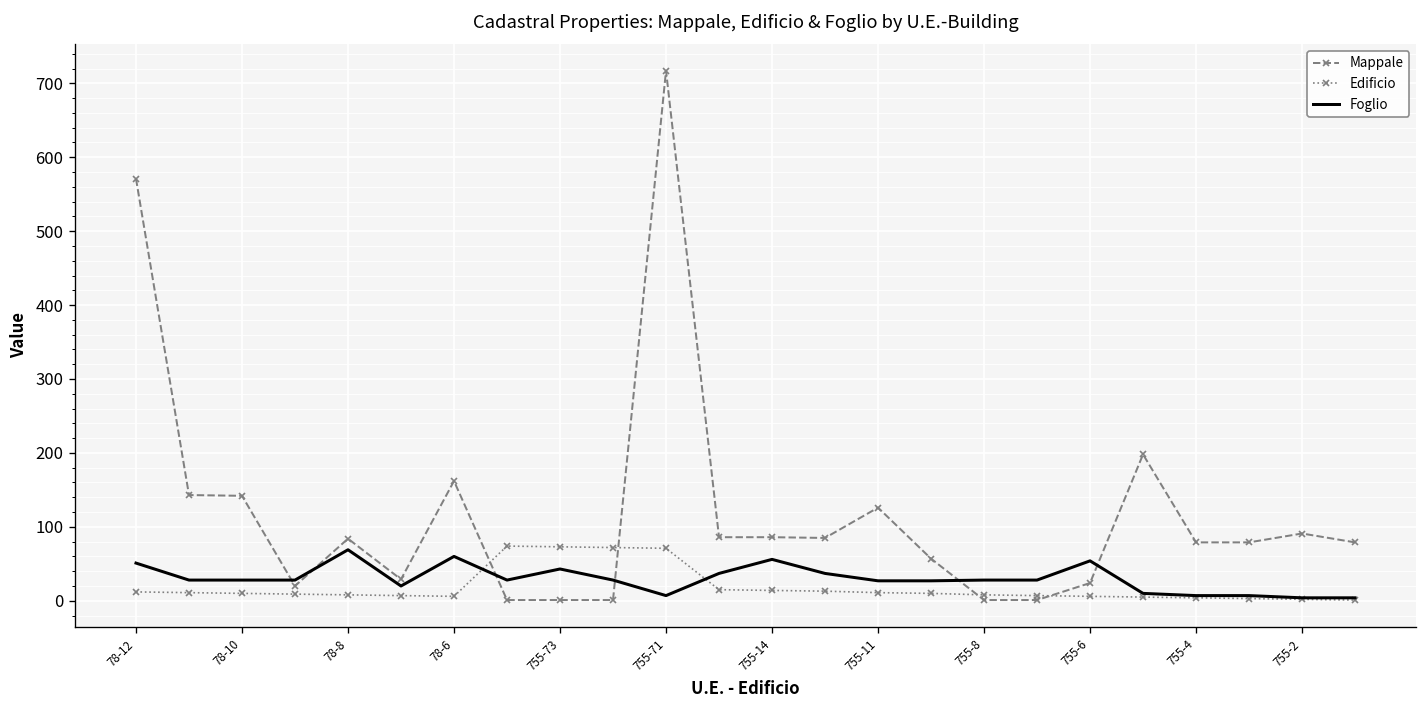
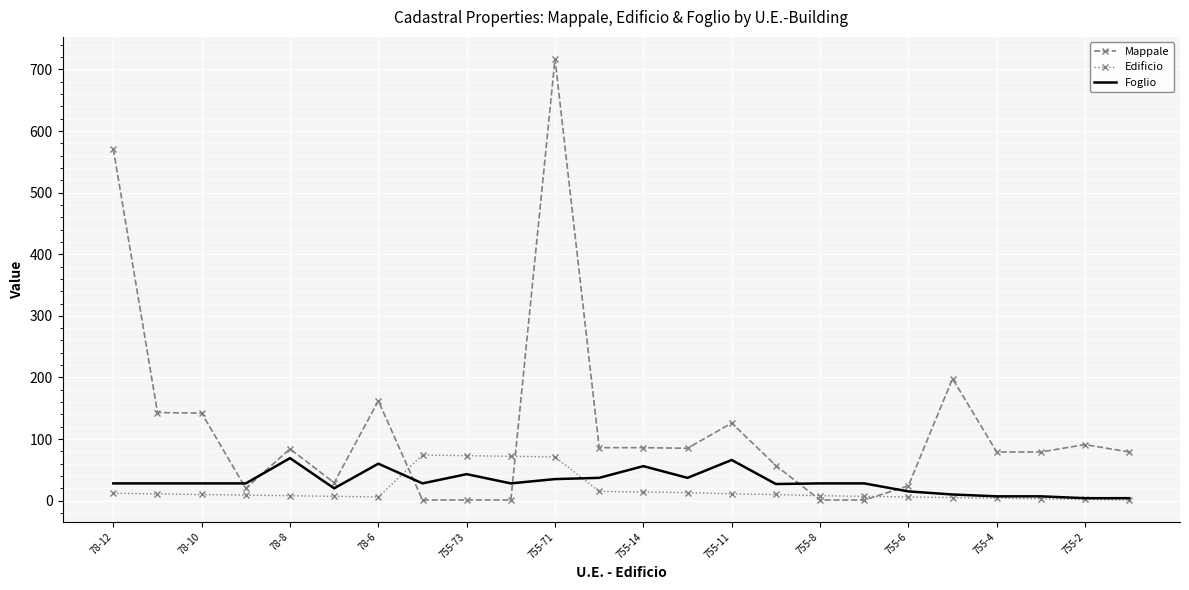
  {
    "Foglio": {
-     "78-12": 50,
+     "78-12": 30,
      "78-10": 30,
      "78-8": 70,
      "78-6": 60,
      "755-73": 40,
-     "755-71": 10,
+     "755-71": 40,
      "755-14": 60,
-     "755-11": 30,
+     "755-11": 70,
      "755-8": 30,
-     "755-6": 50
+     "755-6": 20
    }
  }
